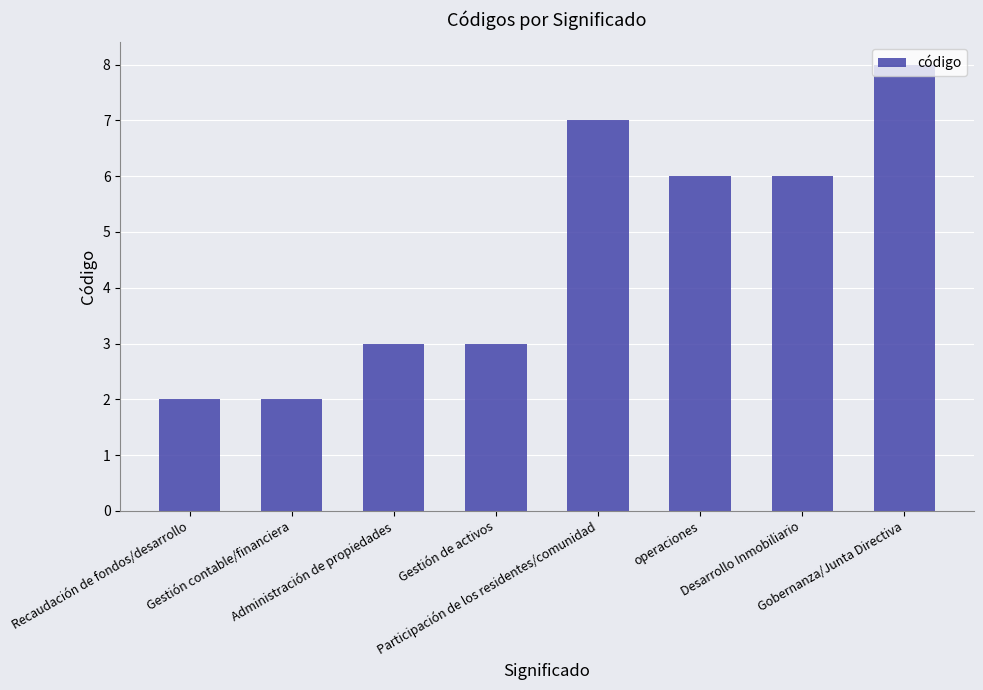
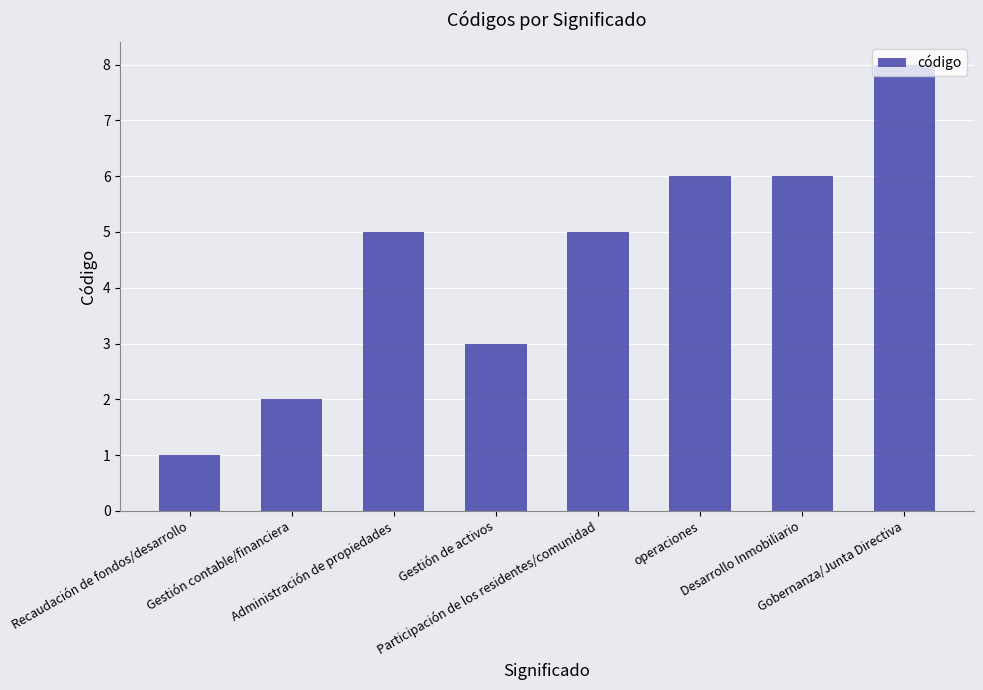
  {
-   "Recaudación de fondos/desarrollo": 2,
+   "Recaudación de fondos/desarrollo": 1,
    "Gestión contable/financiera": 2,
-   "Administración de propiedades": 3,
+   "Administración de propiedades": 5,
    "Gestión de activos": 3,
-   "Participación de los residentes/comunidad": 7,
+   "Participación de los residentes/comunidad": 5,
    "operaciones": 6,
    "Desarrollo Inmobiliario": 6
  }
